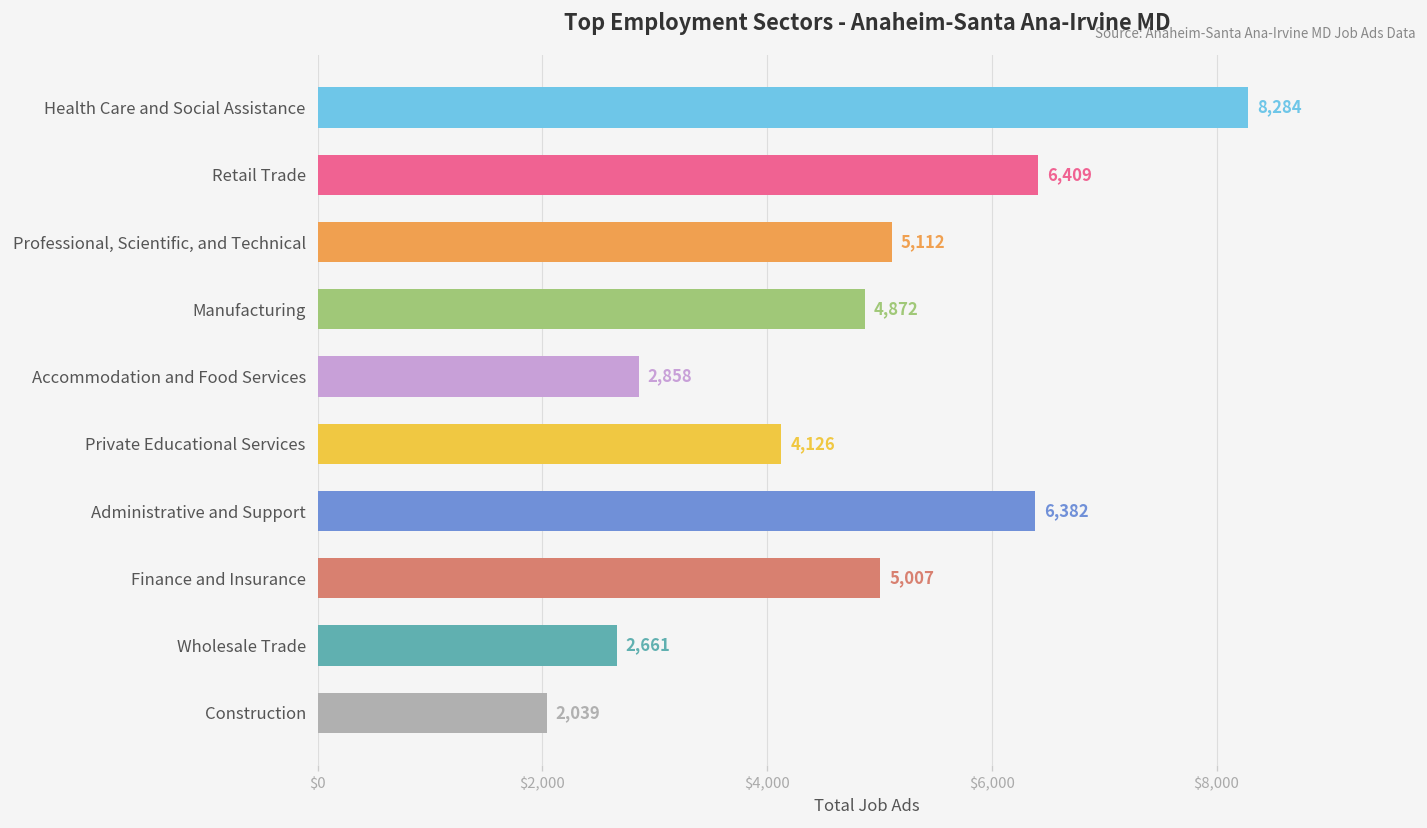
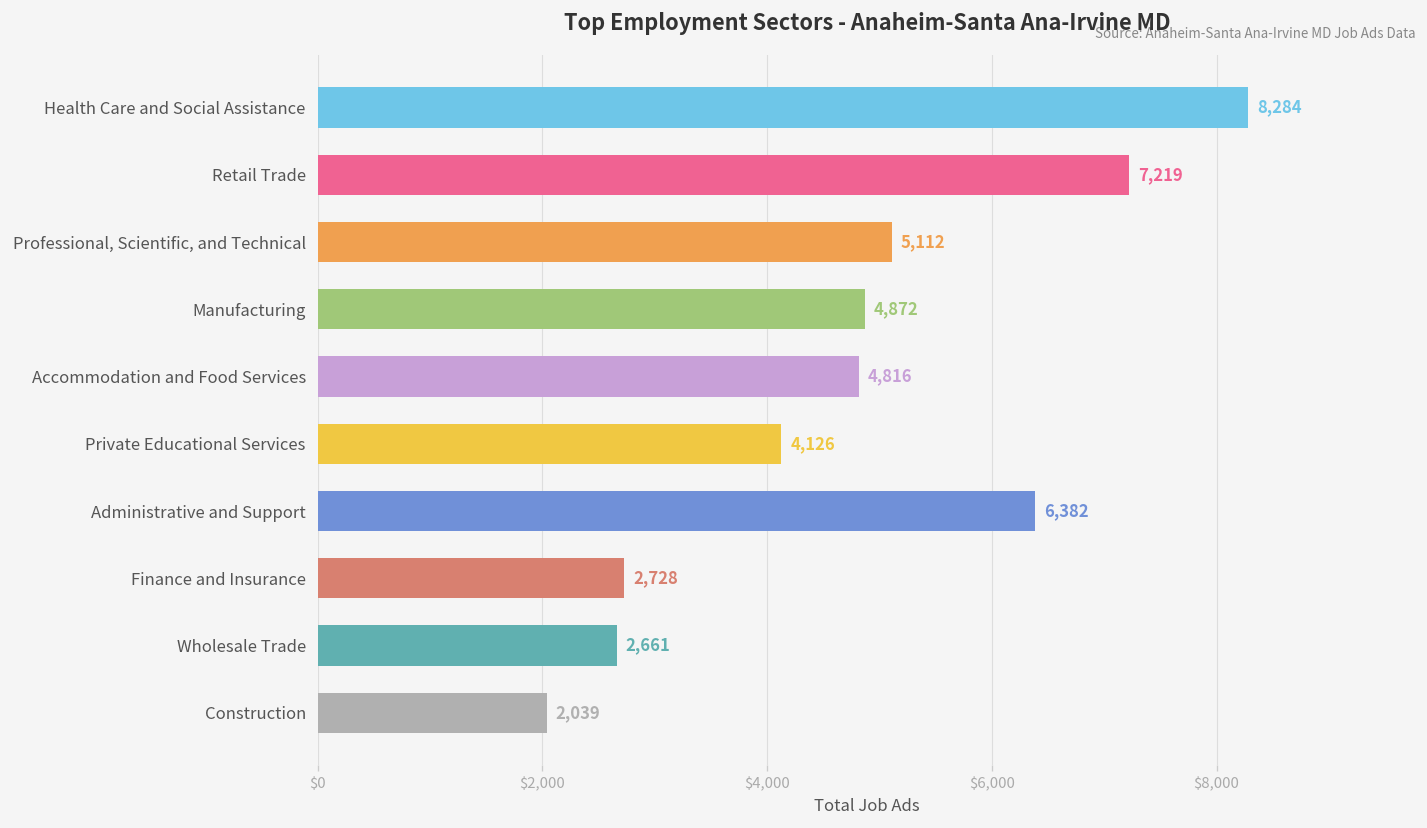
  {
    "Health Care and Social Assistance": "8,284",
-   "Retail Trade": "6,409",
+   "Retail Trade": "7,219",
    "Professional, Scientific, and Technical": "5,112",
    "Manufacturing": "4,872",
-   "Accommodation and Food Services": "2,858",
+   "Accommodation and Food Services": "4,816",
    "Private Educational Services": "4,126",
    "Administrative and Support": "6,382",
-   "Finance and Insurance": "5,007",
+   "Finance and Insurance": "2,728",
    "Wholesale Trade": "2,661",
    "Construction": "2,039"
  }
